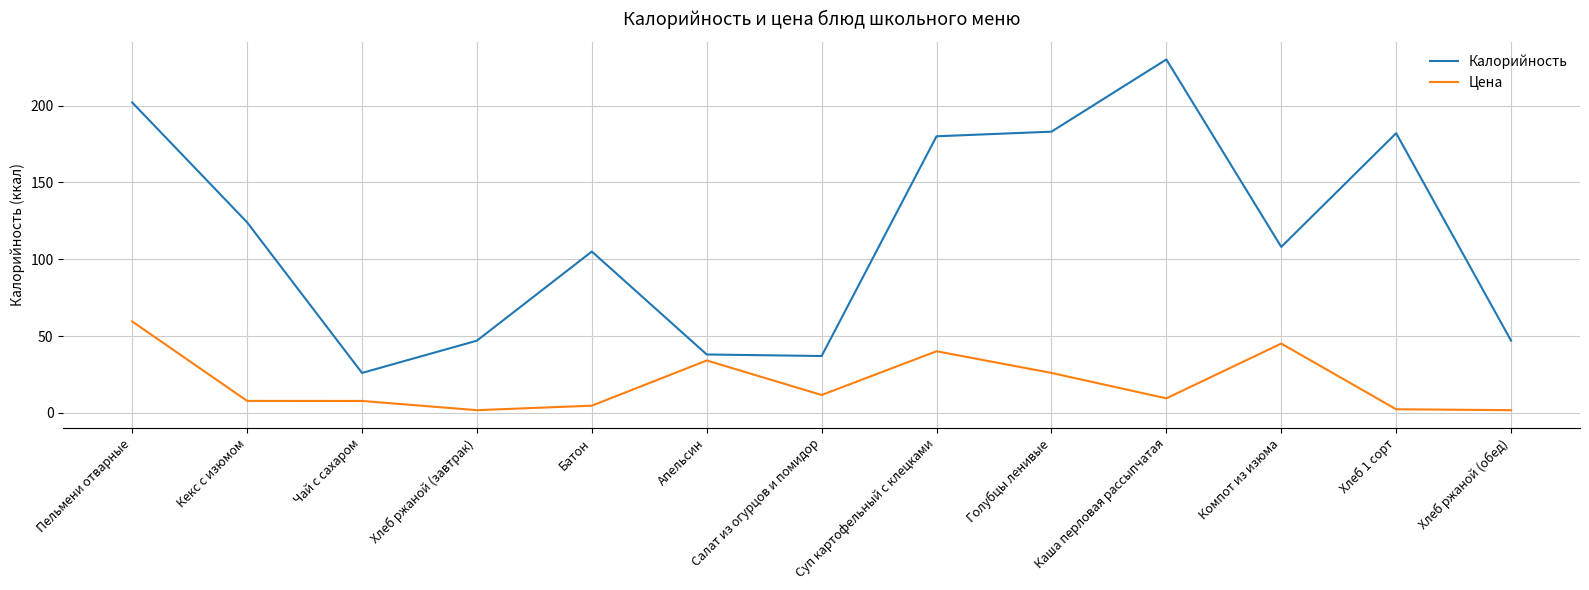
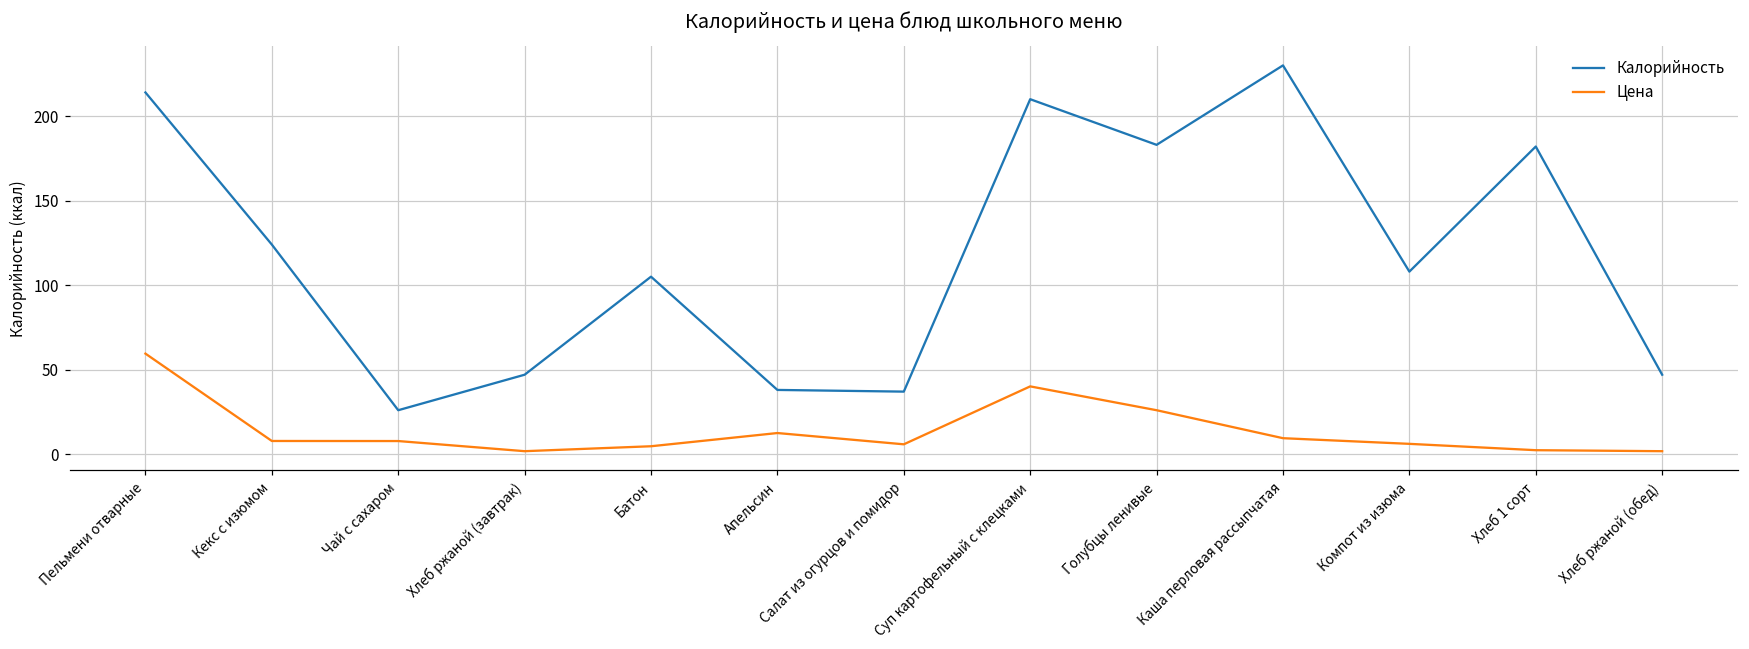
  {
    "Калорийность": {
-     "Пельмени отварные": 202,
+     "Пельмени отварные": 214,
      "Кекс с изюмом": 124,
      "Чай с сахаром": 26,
      "Хлеб ржаной (завтрак)": 47,
      "Батон": 105,
      "Апельсин": 38,
      "Салат из огурцов и помидор": 37,
-     "Суп картофельный с клецками": 180,
+     "Суп картофельный с клецками": 210,
      "Голубцы ленивые": 183,
      "Каша перловая рассыпчатая": 230,
      "Компот из изюма": 108,
      "Хлеб 1 сорт": 182,
      "Хлеб ржаной (обед)": 47
    },
    "Цена": {
      "Пельмени отварные": 59,
      "Кекс с изюмом": 8,
      "Чай с сахаром": 8,
      "Хлеб ржаной (завтрак)": 2,
      "Батон": 5,
-     "Апельсин": 34,
-     "Салат из огурцов и помидор": 12,
+     "Апельсин": 13,
+     "Салат из огурцов и помидор": 6,
      "Суп картофельный с клецками": 40,
      "Голубцы ленивые": 26,
      "Каша перловая рассыпчатая": 9,
-     "Компот из изюма": 45,
+     "Компот из изюма": 6,
      "Хлеб 1 сорт": 2,
      "Хлеб ржаной (обед)": 2
    }
  }
